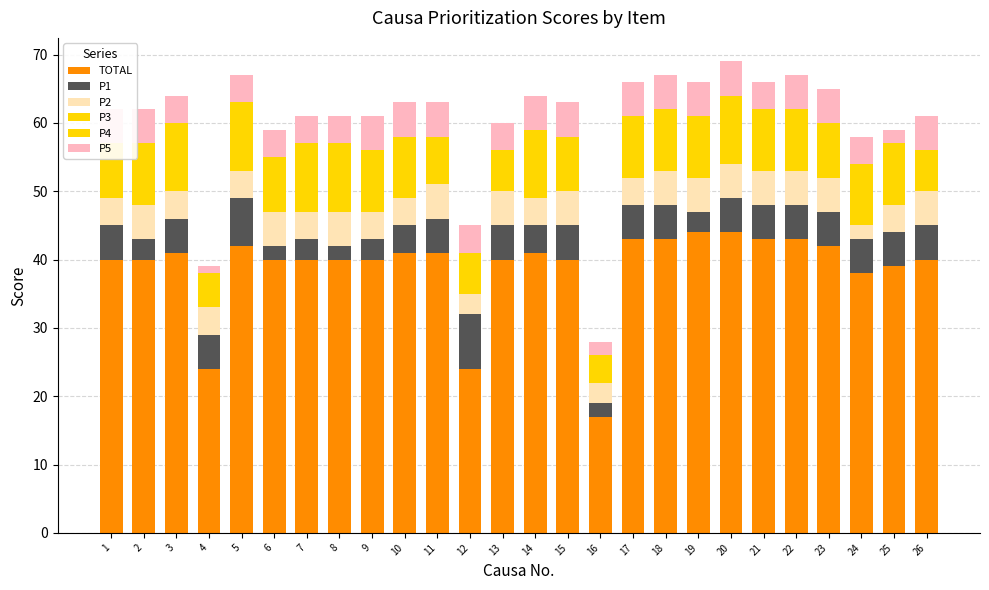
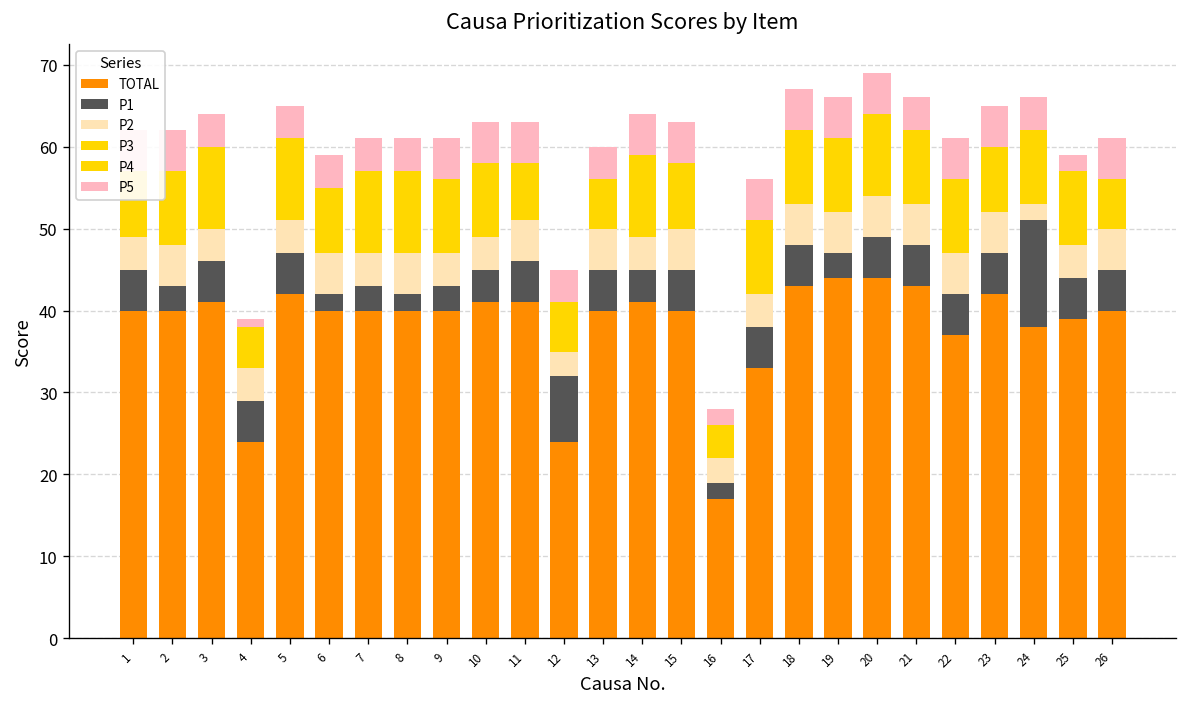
  {
    "TOTAL": {
      "1": 40,
      "2": 40,
      "3": 41,
      "4": 24,
      "5": 42,
      "6": 40,
      "7": 40,
      "8": 40,
      "9": 40,
      "10": 41,
      "11": 41,
      "12": 24,
      "13": 40,
      "14": 41,
      "15": 40,
      "16": 17,
-     "17": 43,
+     "17": 33,
      "18": 43,
      "19": 44,
      "20": 44,
      "21": 43,
-     "22": 43,
+     "22": 37,
      "23": 42,
      "24": 38,
      "25": 39,
      "26": 40
    },
    "P1": {
      "1": 5,
      "2": 3,
      "3": 5,
      "4": 5,
-     "5": 7,
+     "5": 5,
      "6": 2,
      "7": 3,
      "8": 2,
      "9": 3,
      "10": 4,
      "11": 5,
      "12": 8,
      "13": 5,
      "14": 4,
      "15": 5,
      "16": 2,
      "17": 5,
      "18": 5,
      "19": 3,
      "20": 5,
      "21": 5,
      "22": 5,
      "23": 5,
-     "24": 5,
+     "24": 13,
      "25": 5,
      "26": 5
    }
  }
